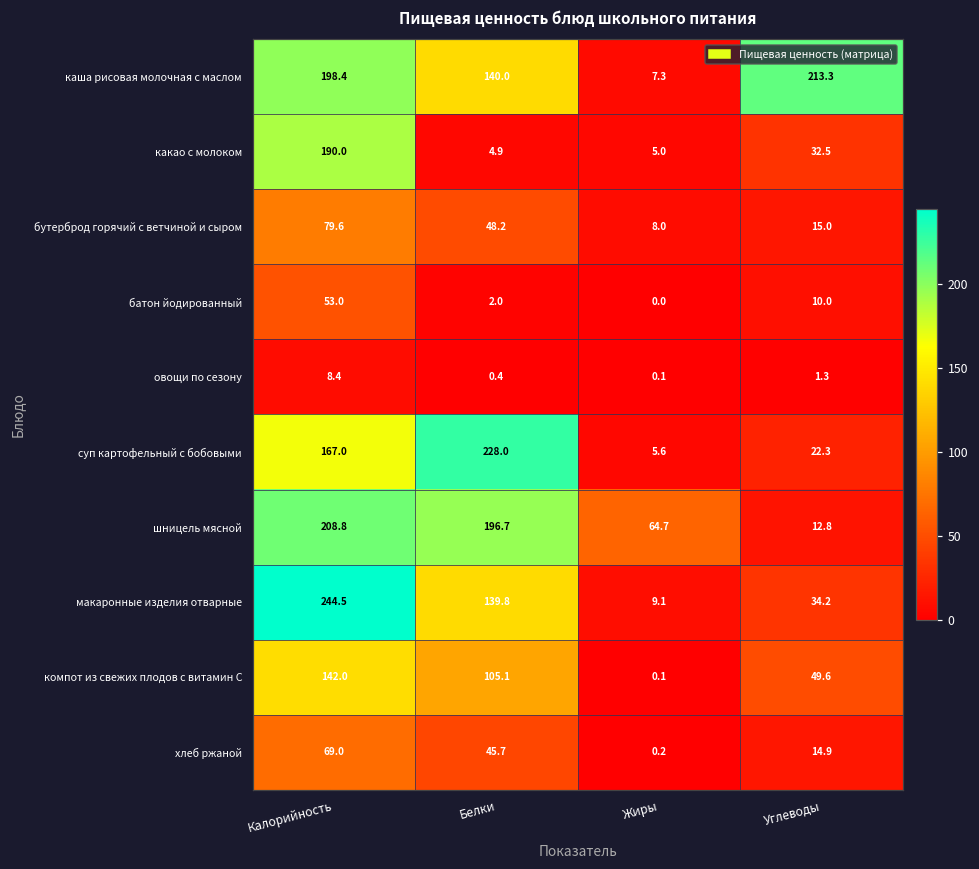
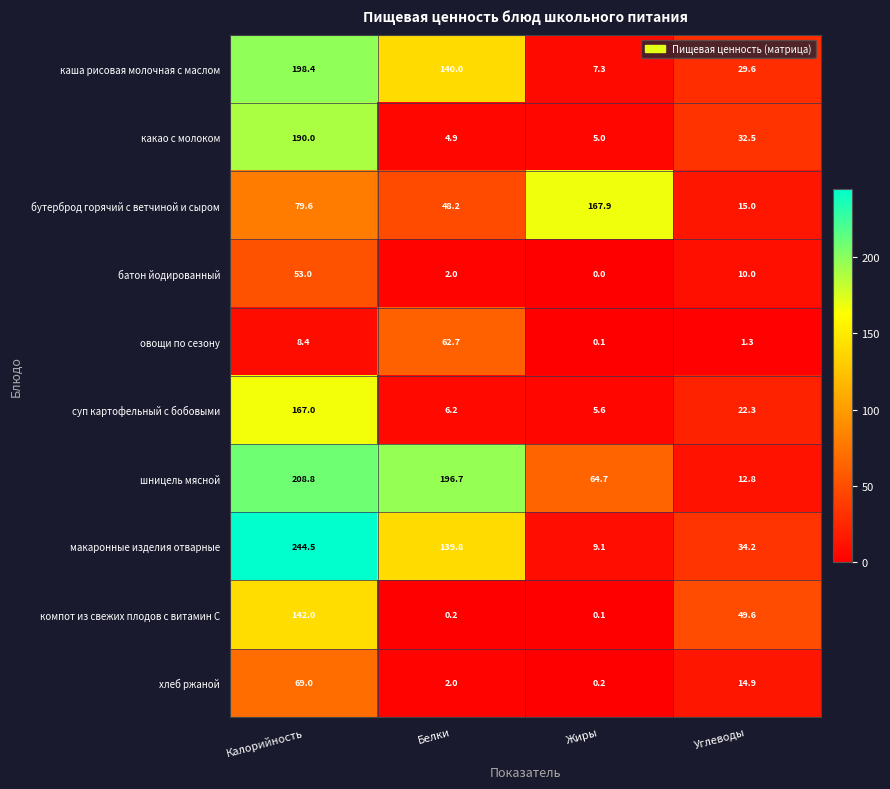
  {
    "каша рисовая молочная с маслом": {
      "Калорийность": 198.4,
      "Белки": 140.0,
      "Жиры": 7.3,
-     "Углеводы": 213.3
+     "Углеводы": 29.6
    },
    "какао с молоком": {
      "Калорийность": 190.0,
      "Белки": 4.9,
      "Жиры": 5.0,
      "Углеводы": 32.5
    },
    "бутерброд горячий с ветчиной и сыром": {
      "Калорийность": 79.6,
      "Белки": 48.2,
-     "Жиры": 8.0,
+     "Жиры": 167.9,
      "Углеводы": 15.0
    },
    "батон йодированный": {
      "Калорийность": 53.0,
      "Белки": 2.0,
      "Жиры": 0.0,
      "Углеводы": 10.0
    },
    "овощи по сезону": {
      "Калорийность": 8.4,
-     "Белки": 0.4,
+     "Белки": 62.7,
      "Жиры": 0.1,
      "Углеводы": 1.3
    },
    "суп картофельный с бобовыми": {
      "Калорийность": 167.0,
-     "Белки": 228.0,
+     "Белки": 6.2,
      "Жиры": 5.6,
      "Углеводы": 22.3
    },
    "шницель мясной": {
      "Калорийность": 208.8,
      "Белки": 196.7,
      "Жиры": 64.7,
      "Углеводы": 12.8
    },
    "макаронные изделия отварные": {
      "Калорийность": 244.5,
      "Белки": 139.8,
      "Жиры": 9.1,
      "Углеводы": 34.2
    },
    "компот из свежих плодов с витамин С": {
      "Калорийность": 142.0,
-     "Белки": 105.1,
+     "Белки": 0.2,
      "Жиры": 0.1,
      "Углеводы": 49.6
    },
    "хлеб ржаной": {
      "Калорийность": 69.0,
-     "Белки": 45.7,
+     "Белки": 2.0,
      "Жиры": 0.2,
      "Углеводы": 14.9
    }
  }
